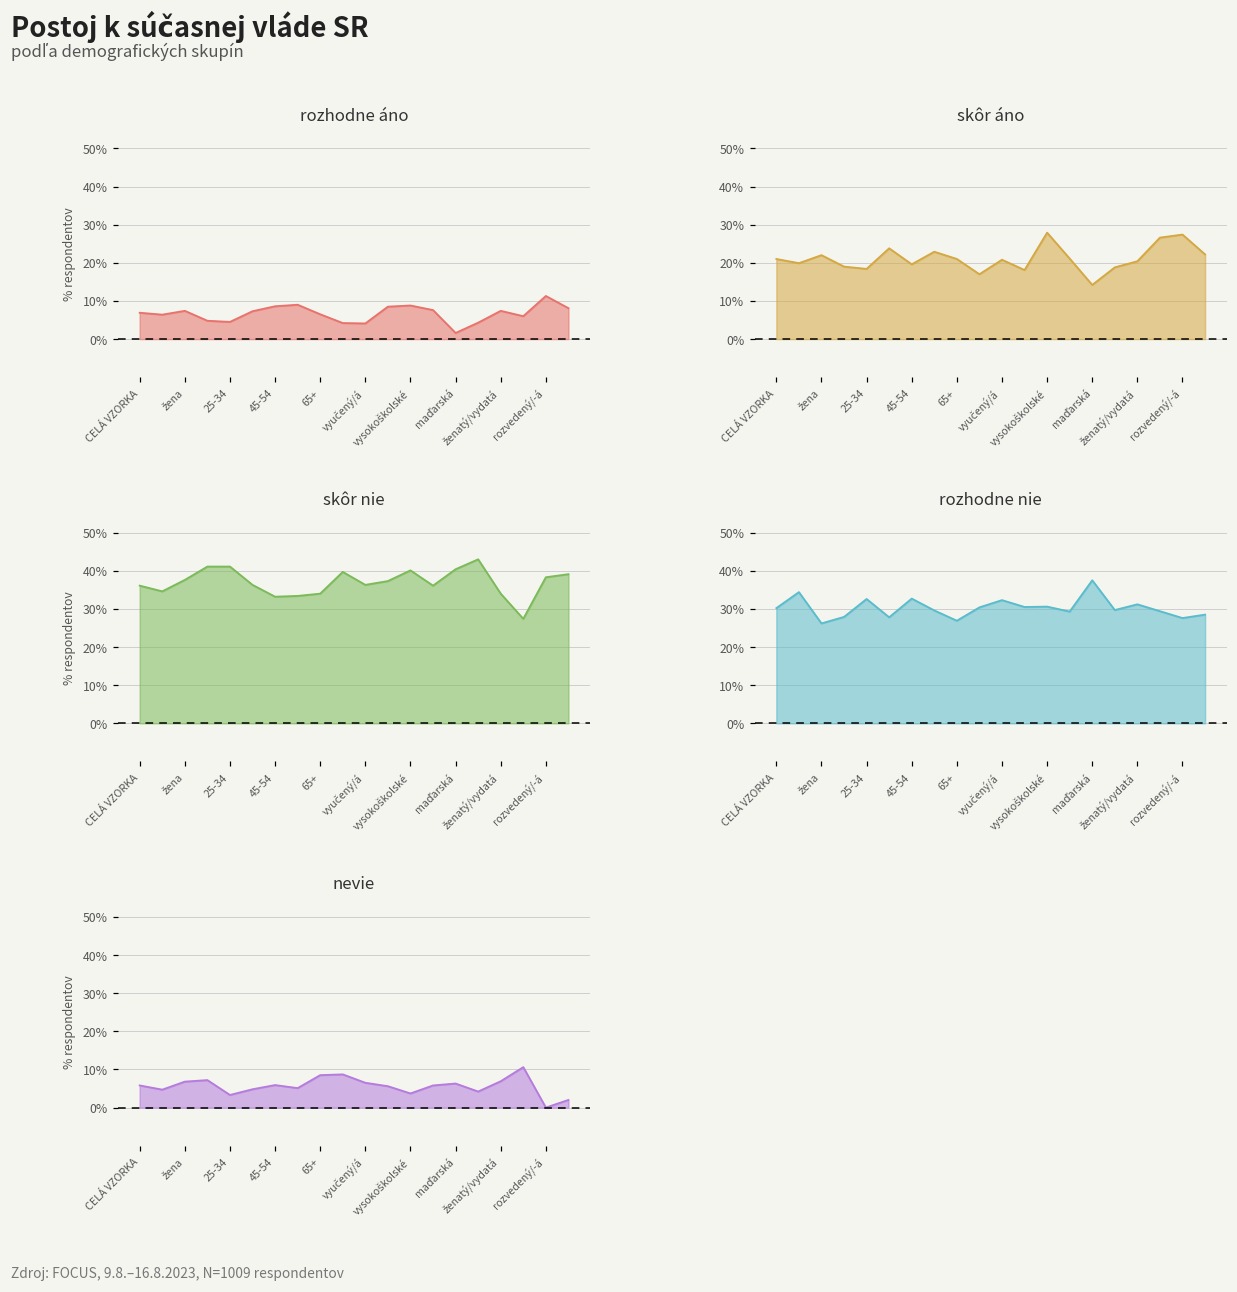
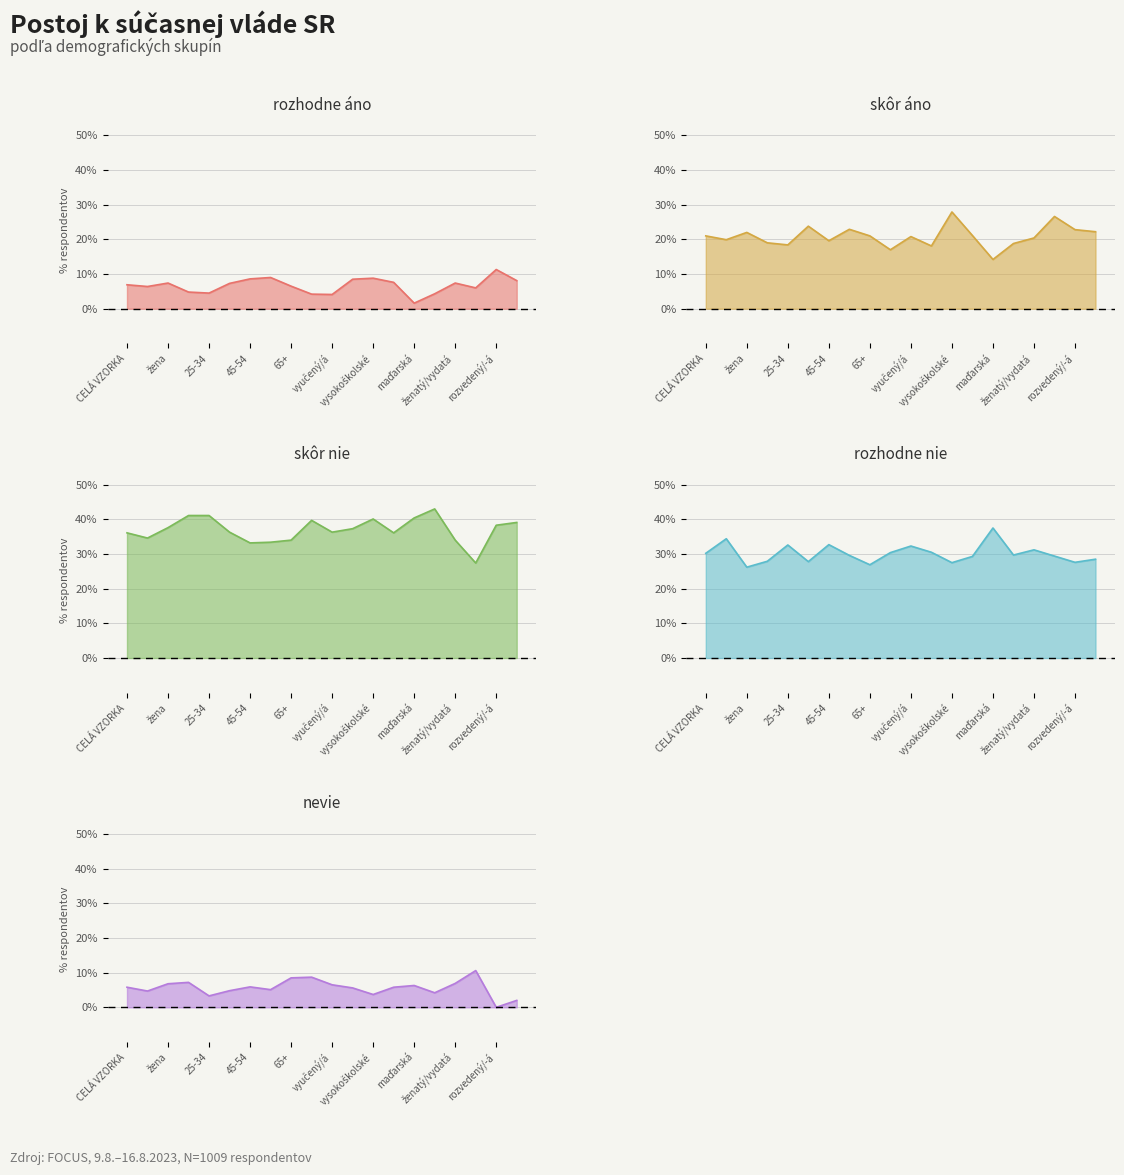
  {
    "rozhodne áno": {
      "CELÁ VZORKA": "7%",
      "žena": "7%",
      "25-34": "5%",
      "45-54": "9%",
      "65+": "7%",
      "vyučený/á": "4%",
      "vysokoškolské": "9%",
      "maďarská": "2%",
      "ženatý/vydatá": "7%",
      "rozvedený/-á": "11%"
    },
    "skôr áno": {
      "CELÁ VZORKA": "21%",
      "žena": "22%",
      "25-34": "18%",
      "45-54": "20%",
      "65+": "21%",
      "vyučený/á": "21%",
      "vysokoškolské": "28%",
      "maďarská": "14%",
      "ženatý/vydatá": "20%",
-     "rozvedený/-á": "27%"
+     "rozvedený/-á": "23%"
    },
    "skôr nie": {
      "CELÁ VZORKA": "36%",
      "žena": "38%",
      "25-34": "41%",
      "45-54": "33%",
      "65+": "34%",
      "vyučený/á": "36%",
      "vysokoškolské": "40%",
      "maďarská": "40%",
      "ženatý/vydatá": "34%",
      "rozvedený/-á": "38%"
    },
    "rozhodne nie": {
      "CELÁ VZORKA": "30%",
      "žena": "26%",
      "25-34": "33%",
      "45-54": "33%",
      "65+": "27%",
      "vyučený/á": "32%",
-     "vysokoškolské": "31%",
+     "vysokoškolské": "28%",
      "maďarská": "38%",
      "ženatý/vydatá": "31%",
      "rozvedený/-á": "28%"
    },
    "nevie": {
      "CELÁ VZORKA": "6%",
      "žena": "7%",
      "25-34": "3%",
      "45-54": "6%",
      "65+": "9%",
      "vyučený/á": "7%",
      "vysokoškolské": "4%",
      "maďarská": "6%",
      "ženatý/vydatá": "7%",
      "rozvedený/-á": "0%"
    }
  }
